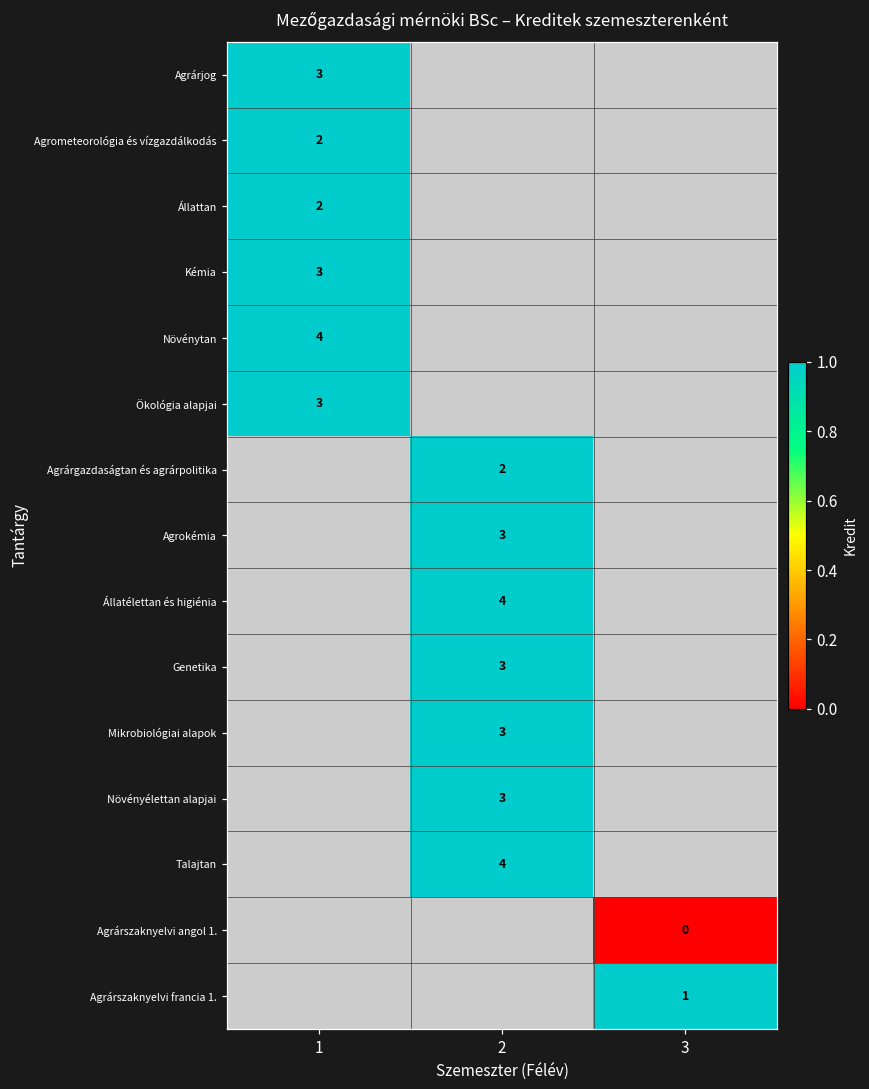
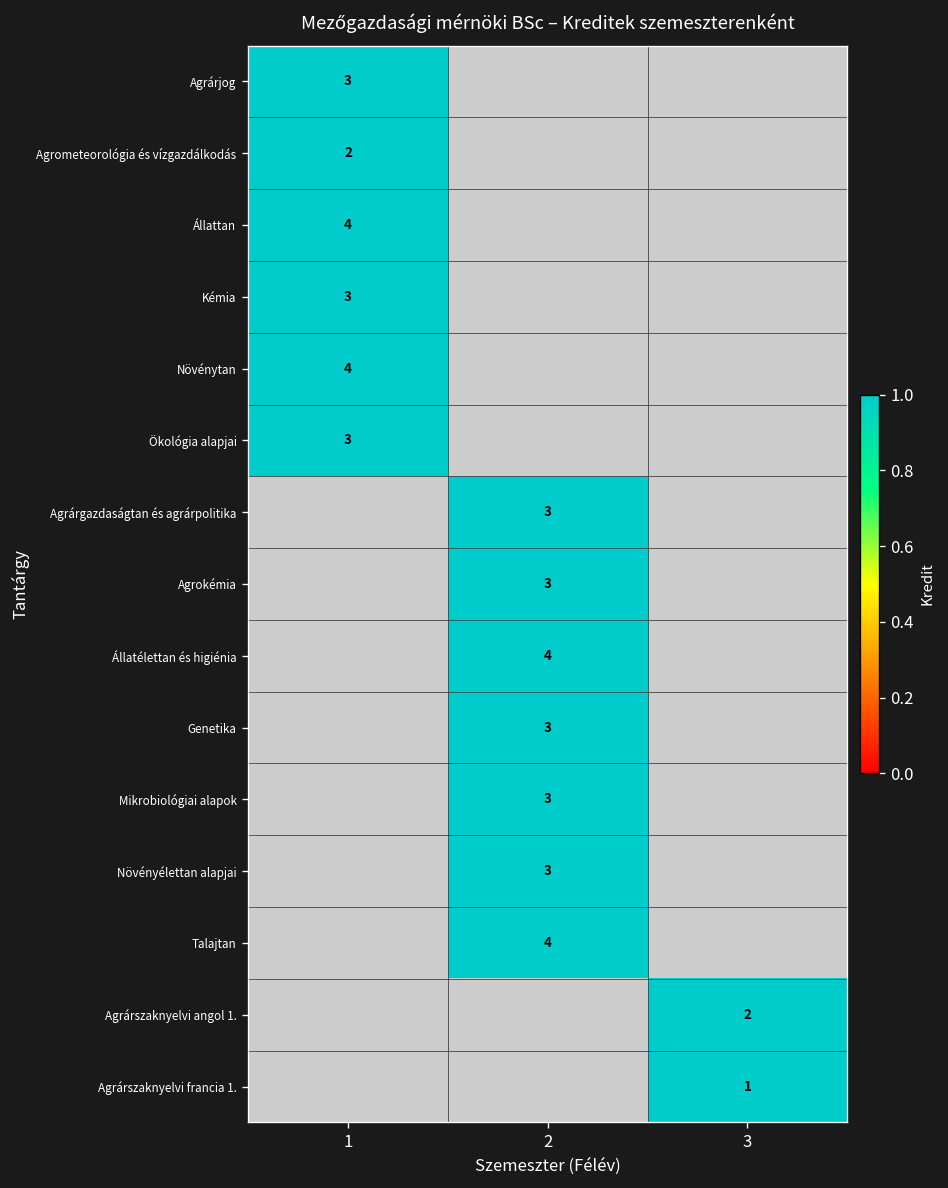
  {
    "Agrárjog": {
      "1": 3
    },
    "Agrometeorológia és vízgazdálkodás": {
      "1": 2
    },
    "Állattan": {
-     "1": 2
+     "1": 4
    },
    "Kémia": {
      "1": 3
    },
    "Növénytan": {
      "1": 4
    },
    "Ökológia alapjai": {
      "1": 3
    },
    "Agrárgazdaságtan és agrárpolitika": {
-     "2": 2
+     "2": 3
    },
    "Agrokémia": {
      "2": 3
    },
    "Állatélettan és higiénia": {
      "2": 4
    },
    "Genetika": {
      "2": 3
    },
    "Mikrobiológiai alapok": {
      "2": 3
    },
    "Növényélettan alapjai": {
      "2": 3
    },
    "Talajtan": {
      "2": 4
    },
    "Agrárszaknyelvi angol 1.": {
-     "3": 0
+     "3": 2
    },
    "Agrárszaknyelvi francia 1.": {
      "3": 1
    }
  }
